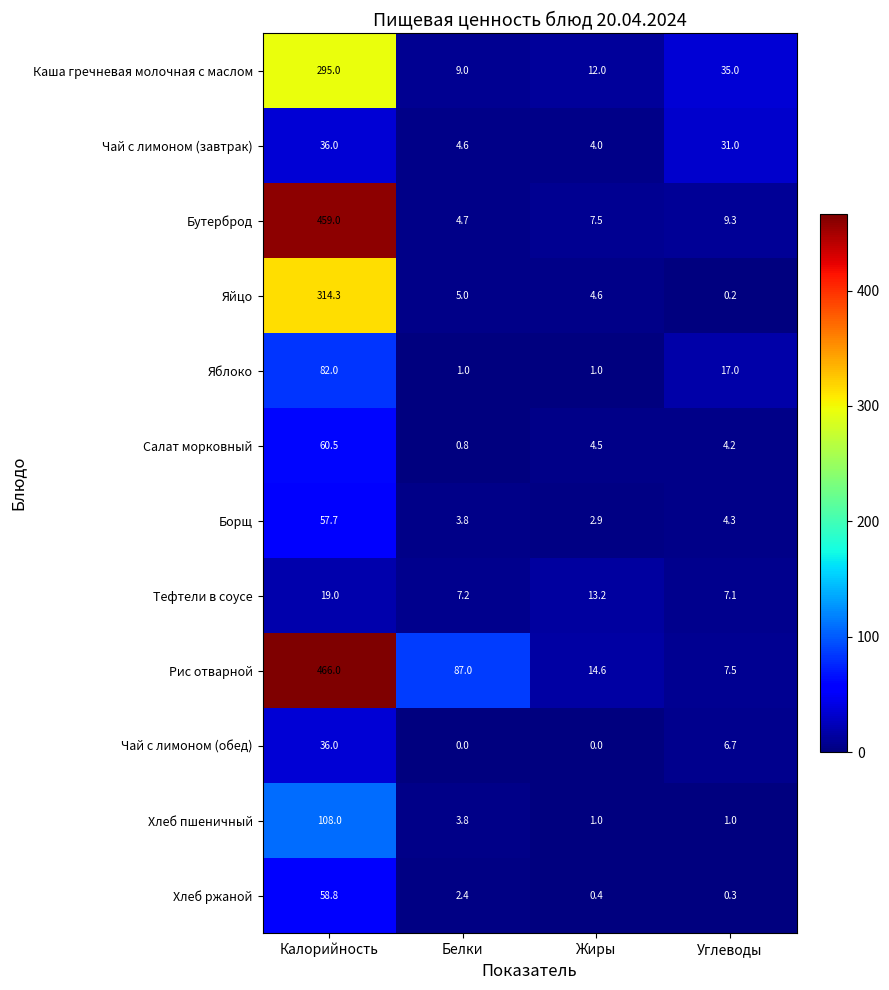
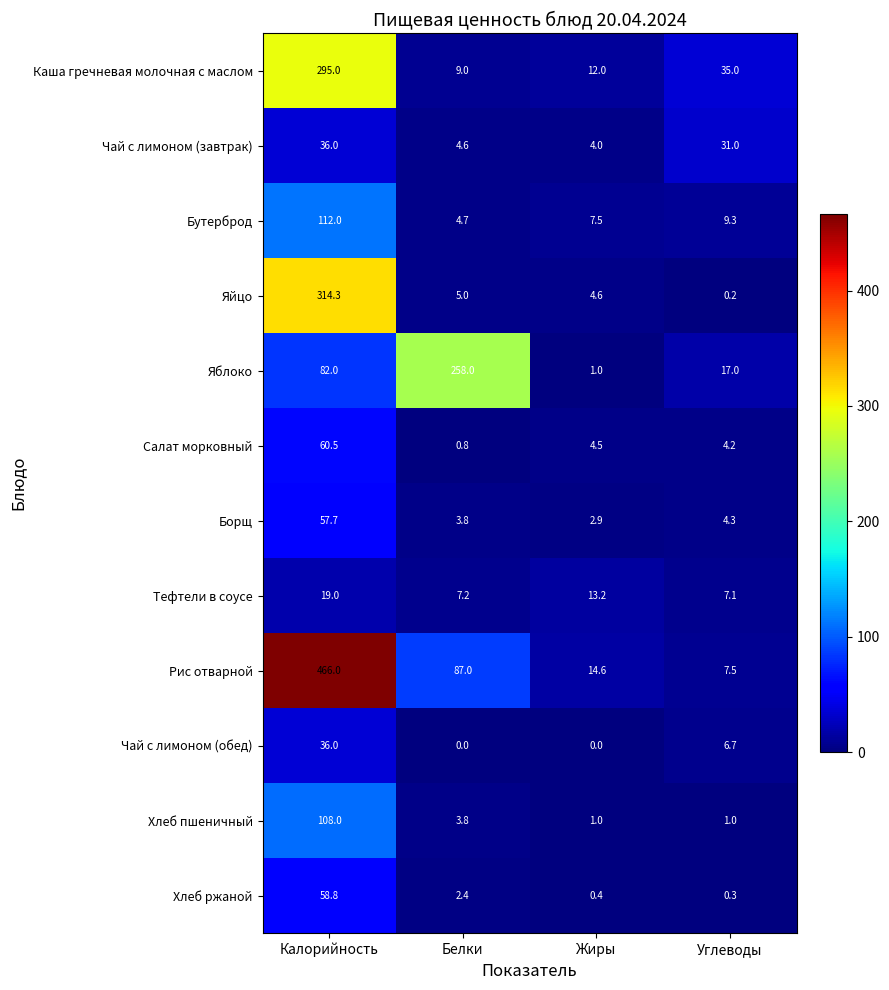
  {
    "Каша гречневая молочная с маслом": {
      "Калорийность": 295.0,
      "Белки": 9.0,
      "Жиры": 12.0,
      "Углеводы": 35.0
    },
    "Чай с лимоном (завтрак)": {
      "Калорийность": 36.0,
      "Белки": 4.6,
      "Жиры": 4.0,
      "Углеводы": 31.0
    },
    "Бутерброд": {
-     "Калорийность": 459.0,
+     "Калорийность": 112.0,
      "Белки": 4.7,
      "Жиры": 7.5,
      "Углеводы": 9.3
    },
    "Яйцо": {
      "Калорийность": 314.3,
      "Белки": 5.0,
      "Жиры": 4.6,
      "Углеводы": 0.2
    },
    "Яблоко": {
      "Калорийность": 82.0,
-     "Белки": 1.0,
+     "Белки": 258.0,
      "Жиры": 1.0,
      "Углеводы": 17.0
    },
    "Салат морковный": {
      "Калорийность": 60.5,
      "Белки": 0.8,
      "Жиры": 4.5,
      "Углеводы": 4.2
    },
    "Борщ": {
      "Калорийность": 57.7,
      "Белки": 3.8,
      "Жиры": 2.9,
      "Углеводы": 4.3
    },
    "Тефтели в соусе": {
      "Калорийность": 19.0,
      "Белки": 7.2,
      "Жиры": 13.2,
      "Углеводы": 7.1
    },
    "Рис отварной": {
      "Калорийность": 466.0,
      "Белки": 87.0,
      "Жиры": 14.6,
      "Углеводы": 7.5
    },
    "Чай с лимоном (обед)": {
      "Калорийность": 36.0,
      "Белки": 0.0,
      "Жиры": 0.0,
      "Углеводы": 6.7
    },
    "Хлеб пшеничный": {
      "Калорийность": 108.0,
      "Белки": 3.8,
      "Жиры": 1.0,
      "Углеводы": 1.0
    },
    "Хлеб ржаной": {
      "Калорийность": 58.8,
      "Белки": 2.4,
      "Жиры": 0.4,
      "Углеводы": 0.3
    }
  }
